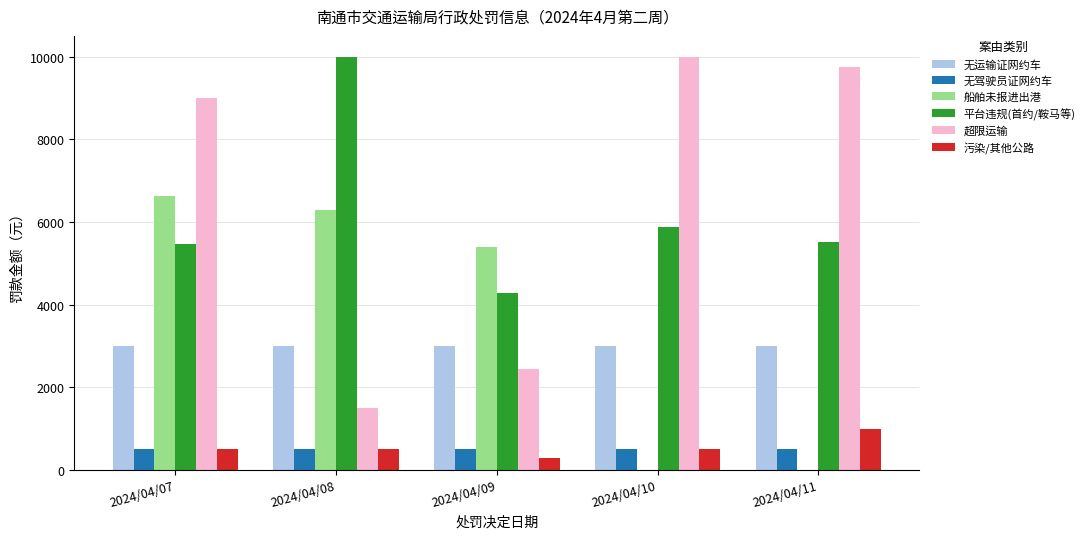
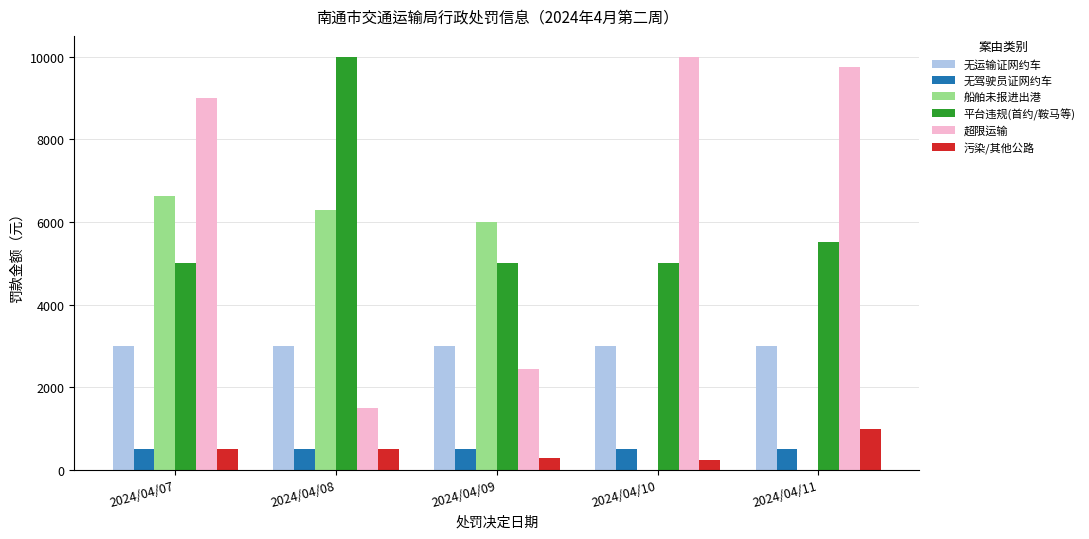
  {
    "无运输证网约车": {
      "2024/04/07": 3000,
      "2024/04/08": 3000,
      "2024/04/09": 3000,
      "2024/04/10": 3000,
      "2024/04/11": 3000
    },
    "无驾驶员证网约车": {
      "2024/04/07": 500,
      "2024/04/08": 500,
      "2024/04/09": 500,
      "2024/04/10": 500,
      "2024/04/11": 500
    },
    "船舶未报进出港": {
      "2024/04/07": 6600,
      "2024/04/08": 6300,
-     "2024/04/09": 5400,
+     "2024/04/09": 6000,
      "2024/04/10": 0,
      "2024/04/11": 0
    },
    "平台违规(首约/鞍马等)": {
-     "2024/04/07": 5500,
+     "2024/04/07": 5000,
      "2024/04/08": 10000,
-     "2024/04/09": 4300,
-     "2024/04/10": 5900,
+     "2024/04/09": 5000,
+     "2024/04/10": 5000,
      "2024/04/11": 5500
    },
    "超限运输": {
      "2024/04/07": 9000,
      "2024/04/08": 1500,
      "2024/04/09": 2400,
      "2024/04/10": 10000,
      "2024/04/11": 9800
    },
    "污染/其他公路": {
      "2024/04/07": 500,
      "2024/04/08": 500,
      "2024/04/09": 300,
-     "2024/04/10": 500,
+     "2024/04/10": 300,
      "2024/04/11": 1000
    }
  }
